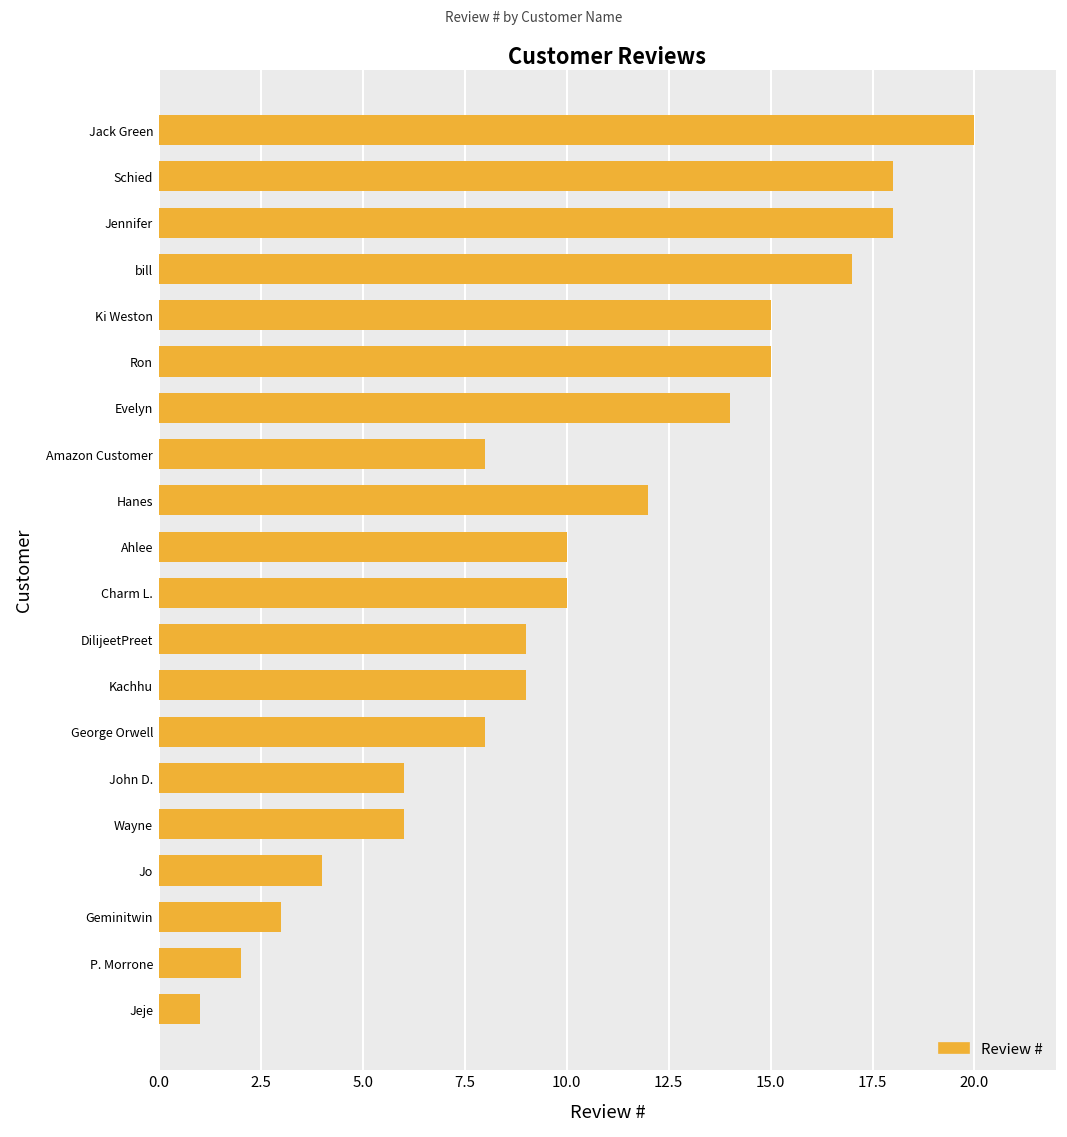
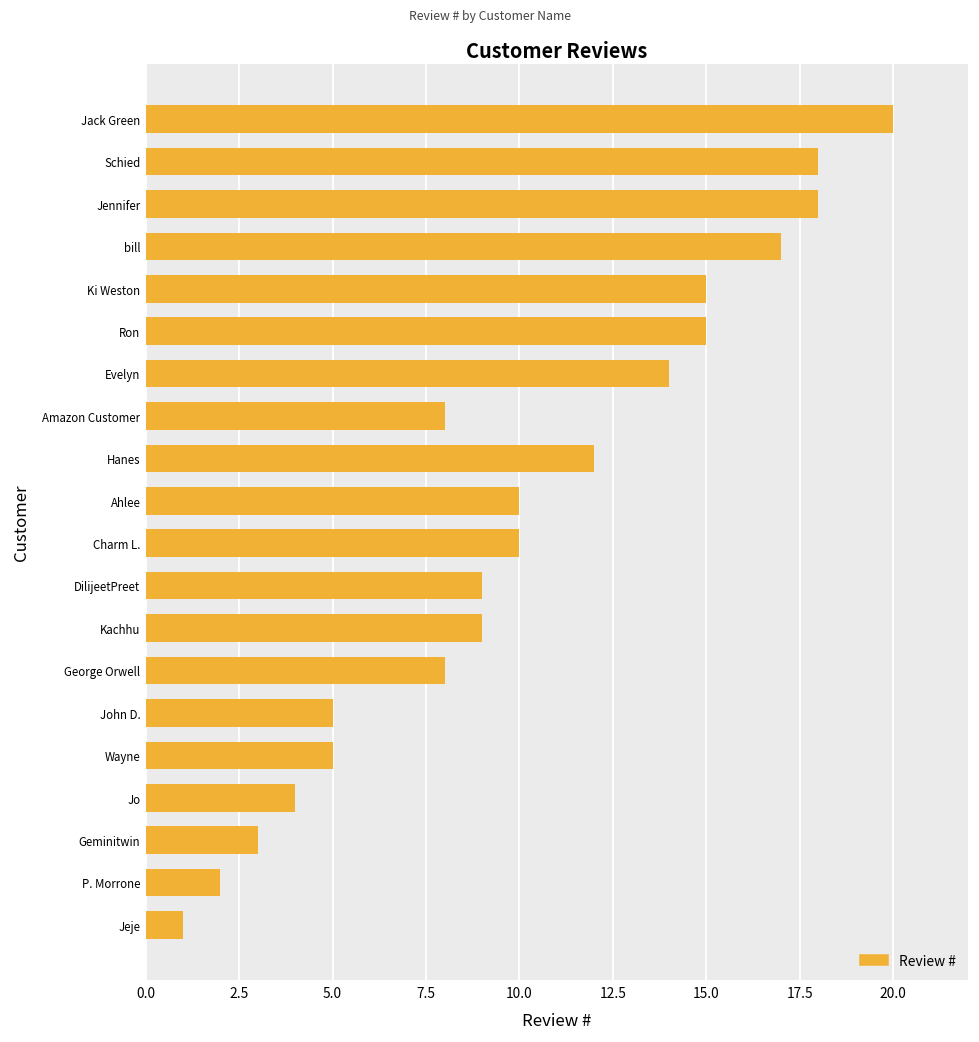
  {
    "Jack Green": 20,
    "Schied": 18,
    "Jennifer": 18,
    "bill": 17,
    "Ki Weston": 15,
    "Ron": 15,
    "Evelyn": 14,
    "Amazon Customer": 8,
    "Hanes": 12,
    "Ahlee": 10,
    "Charm L.": 10,
    "DilijeetPreet": 9,
    "Kachhu": 9,
    "George Orwell": 8,
-   "John D.": 6,
-   "Wayne": 6,
+   "John D.": 5,
+   "Wayne": 5,
    "Jo": 4,
    "Geminitwin": 3,
    "P. Morrone": 2,
    "Jeje": 1
  }
